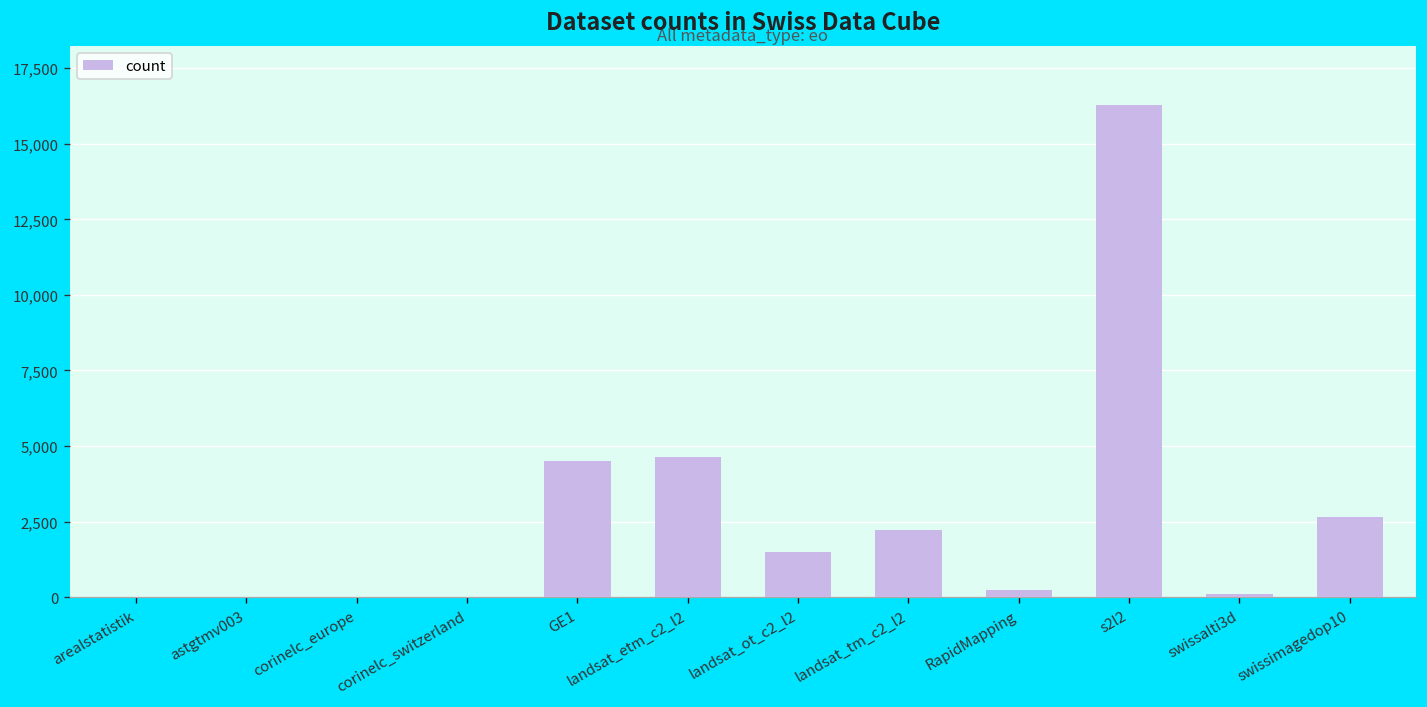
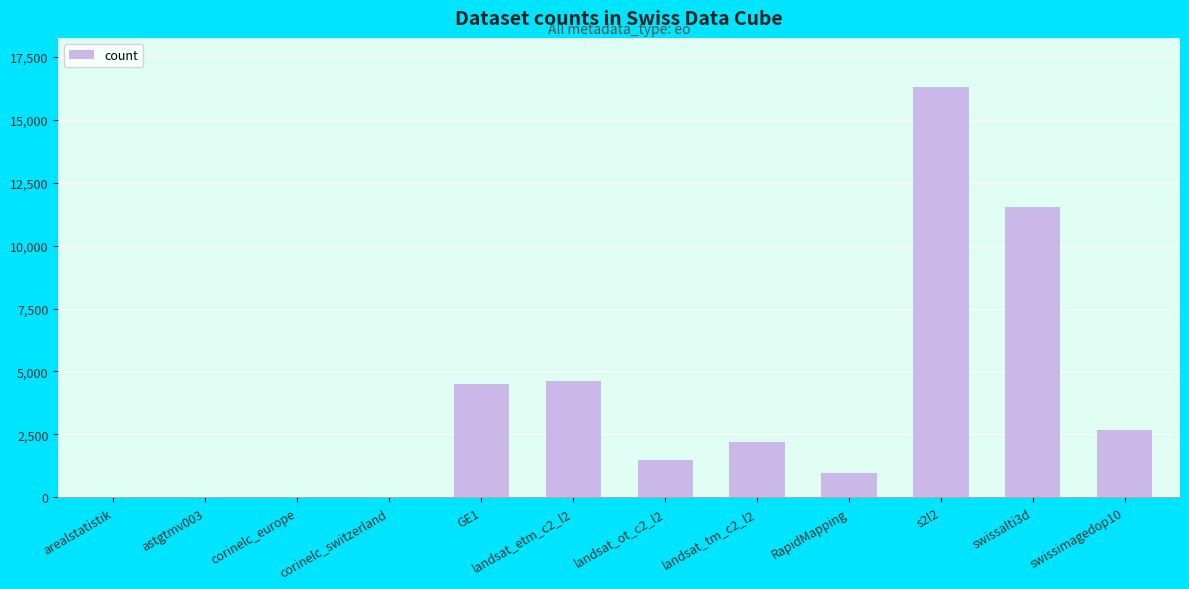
  {
    "GE1": "4,500",
    "landsat_etm_c2_l2": "4,600",
    "landsat_ot_c2_l2": "1,500",
    "landsat_tm_c2_l2": "2,200",
-   "RapidMapping": "300",
+   "RapidMapping": "1,000",
    "s2l2": "16,300",
-   "swissalti3d": "100",
+   "swissalti3d": "11,500",
    "swissimagedop10": "2,700"
  }
